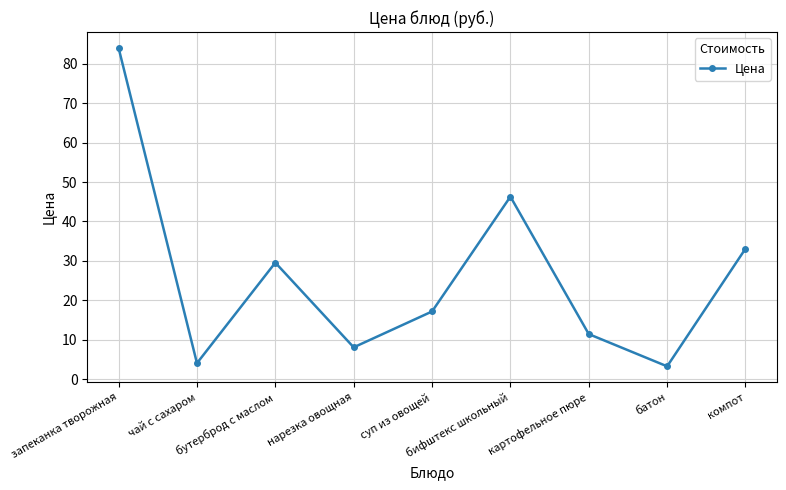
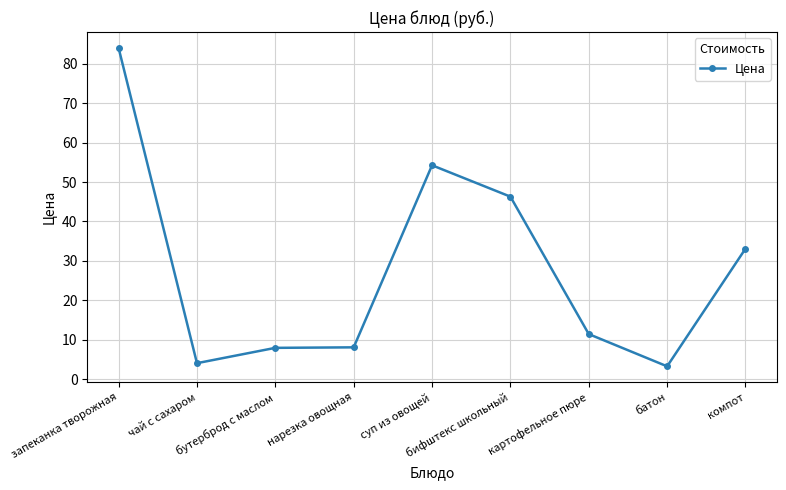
  {
    "запеканка творожная": 84,
    "чай с сахаром": 4,
-   "бутерброд с маслом": 30,
+   "бутерброд с маслом": 8,
    "нарезка овощная": 8,
-   "суп из овощей": 17,
+   "суп из овощей": 54,
    "бифштекс школьный": 46,
    "картофельное пюре": 11,
    "батон": 3,
    "компот": 33
  }
